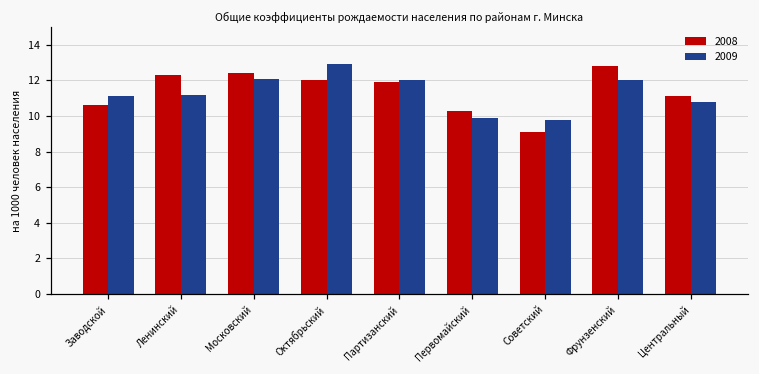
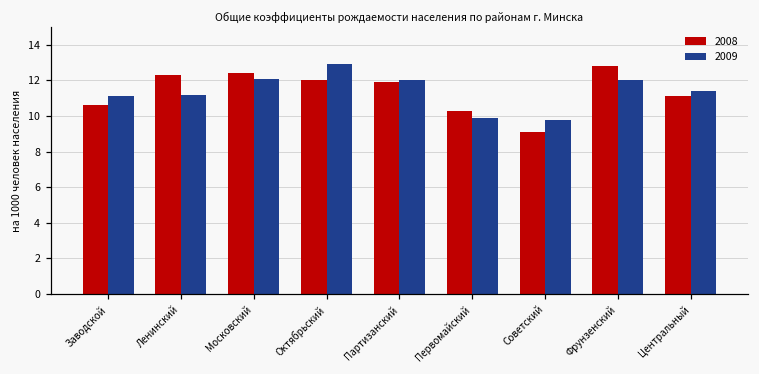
  {
    "2008": {
      "Заводской": 10.6,
      "Ленинский": 12.3,
      "Московский": 12.4,
      "Октябрьский": 12.0,
      "Партизанский": 11.9,
      "Первомайский": 10.3,
      "Советский": 9.1,
      "Фрунзенский": 12.8,
      "Центральный": 11.1
    },
    "2009": {
      "Заводской": 11.1,
      "Ленинский": 11.2,
      "Московский": 12.1,
      "Октябрьский": 12.9,
      "Партизанский": 12.0,
      "Первомайский": 9.9,
      "Советский": 9.8,
      "Фрунзенский": 12.0,
-     "Центральный": 10.8
+     "Центральный": 11.4
    }
  }
